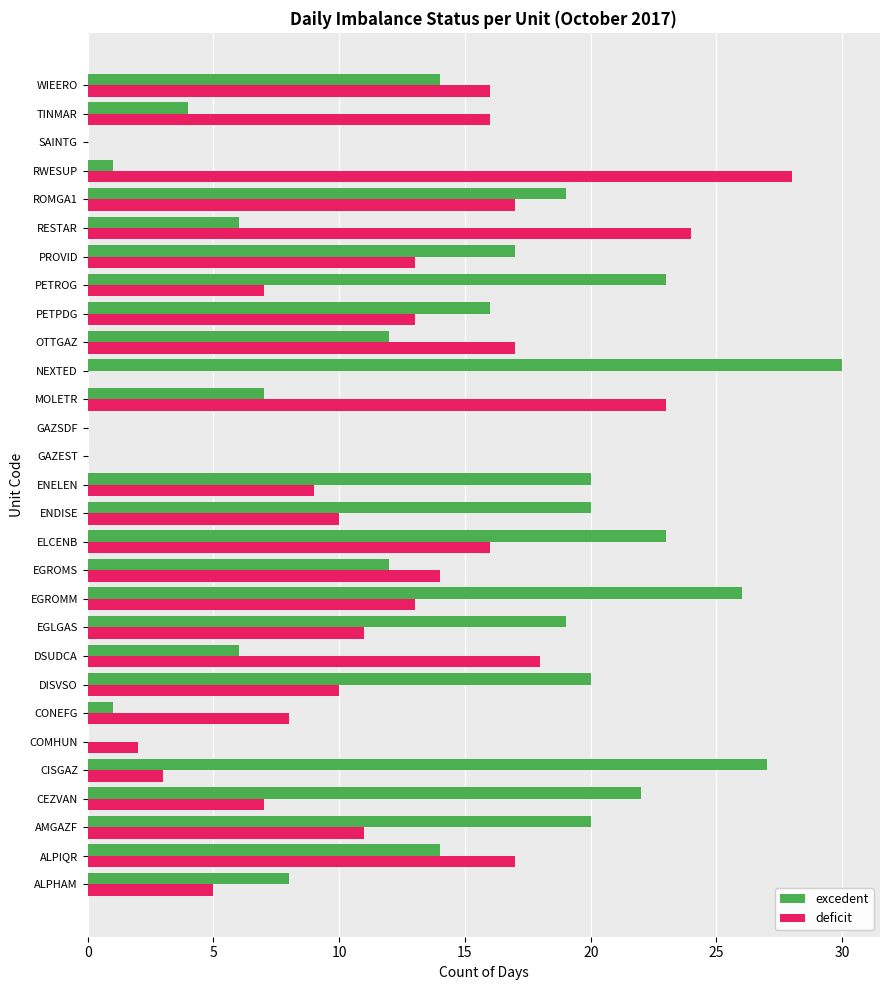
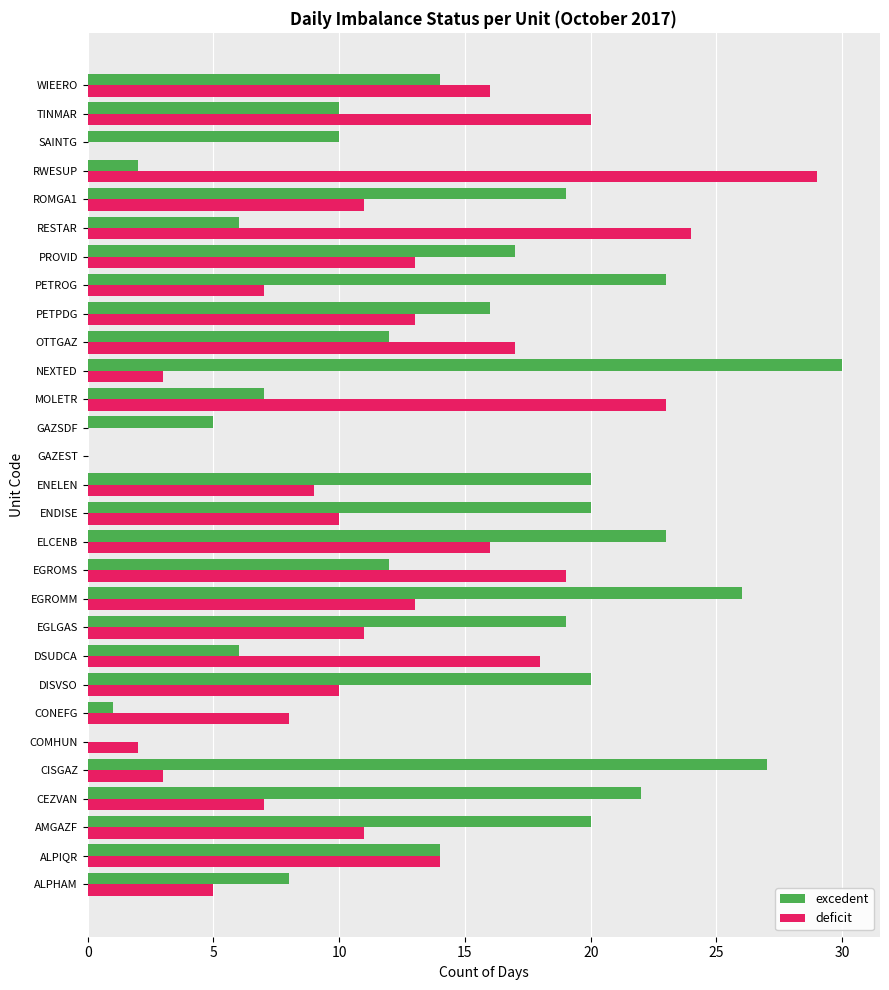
  {
    "excedent": {
      "WIEERO": 14,
-     "TINMAR": 4,
-     "SAINTG": 0,
-     "RWESUP": 1,
+     "TINMAR": 10,
+     "SAINTG": 10,
+     "RWESUP": 2,
      "ROMGA1": 19,
      "RESTAR": 6,
      "PROVID": 17,
      "PETROG": 23,
      "PETPDG": 16,
      "OTTGAZ": 12,
      "NEXTED": 30,
      "MOLETR": 7,
-     "GAZSDF": 0,
+     "GAZSDF": 5,
      "GAZEST": 0,
      "ENELEN": 20,
      "ENDISE": 20,
      "ELCENB": 23,
      "EGROMS": 12,
      "EGROMM": 26,
      "EGLGAS": 19,
      "DSUDCA": 6,
      "DISVSO": 20,
      "CONEFG": 1,
      "COMHUN": 0,
      "CISGAZ": 27,
      "CEZVAN": 22,
      "AMGAZF": 20,
      "ALPIQR": 14,
      "ALPHAM": 8
    },
    "deficit": {
      "WIEERO": 16,
-     "TINMAR": 16,
+     "TINMAR": 20,
      "SAINTG": 0,
-     "RWESUP": 28,
-     "ROMGA1": 17,
+     "RWESUP": 29,
+     "ROMGA1": 11,
      "RESTAR": 24,
      "PROVID": 13,
      "PETROG": 7,
      "PETPDG": 13,
      "OTTGAZ": 17,
-     "NEXTED": 0,
+     "NEXTED": 3,
      "MOLETR": 23,
      "GAZSDF": 0,
      "GAZEST": 0,
      "ENELEN": 9,
      "ENDISE": 10,
      "ELCENB": 16,
-     "EGROMS": 14,
+     "EGROMS": 19,
      "EGROMM": 13,
      "EGLGAS": 11,
      "DSUDCA": 18,
      "DISVSO": 10,
      "CONEFG": 8,
      "COMHUN": 2,
      "CISGAZ": 3,
      "CEZVAN": 7,
      "AMGAZF": 11,
-     "ALPIQR": 17,
+     "ALPIQR": 14,
      "ALPHAM": 5
    }
  }
